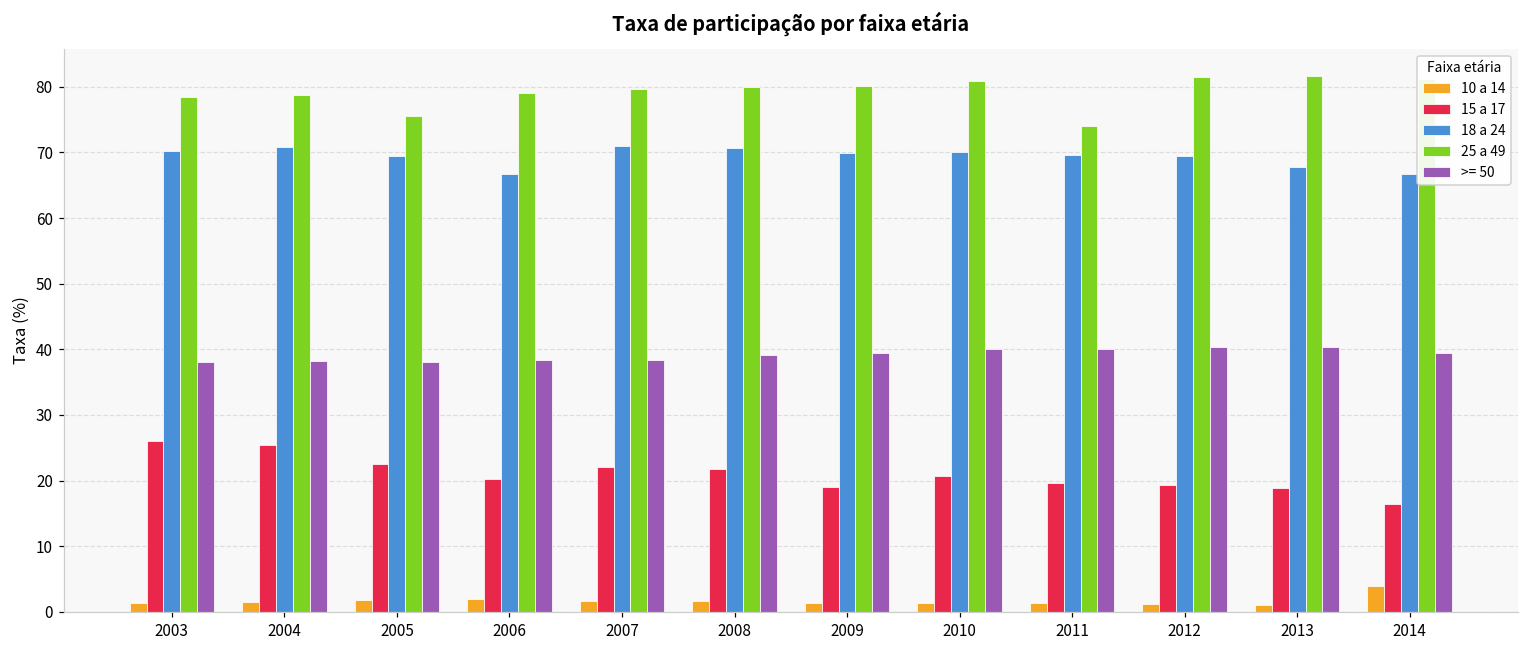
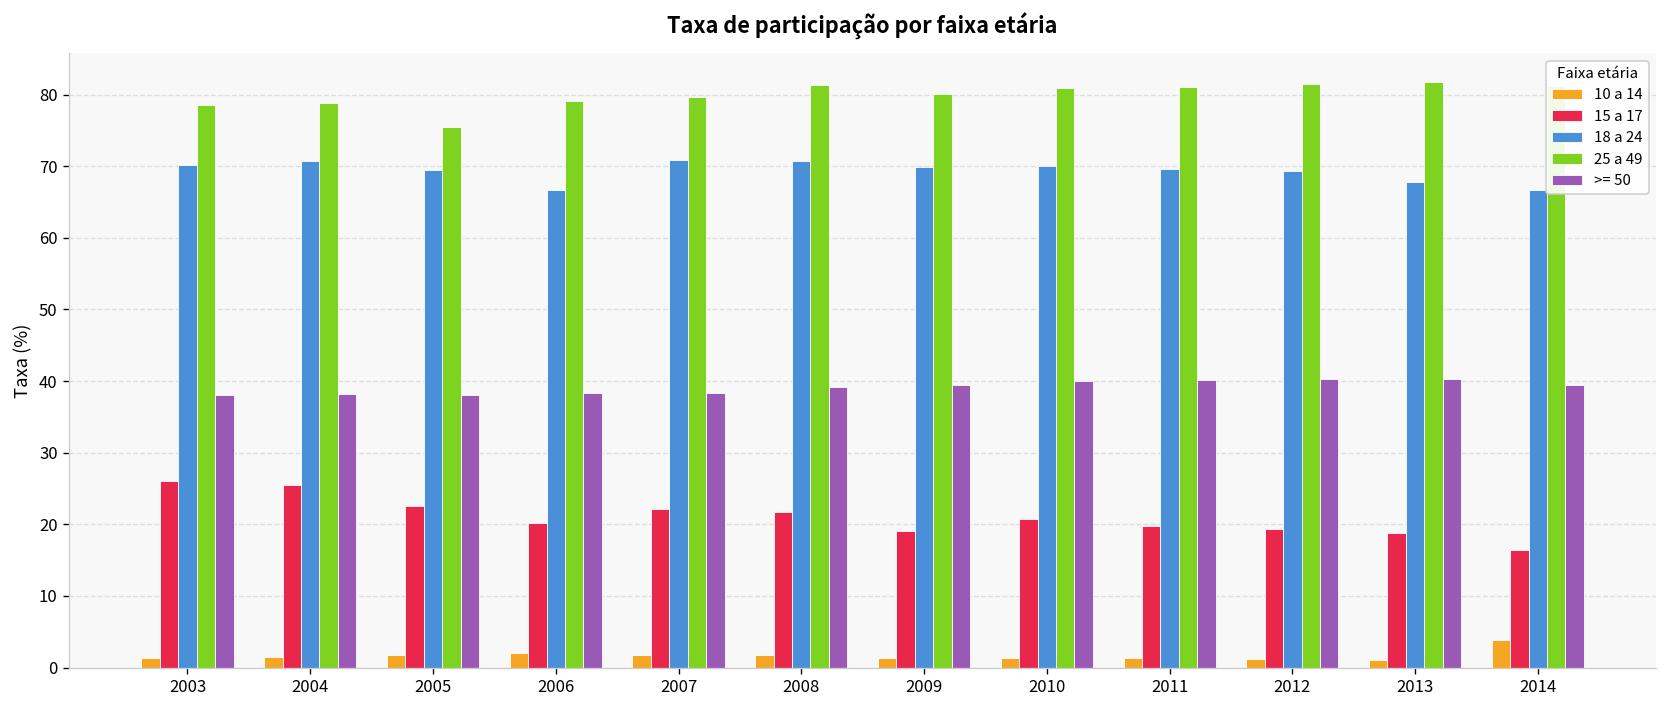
  {
    "10 a 14": {
      "2003": 1,
      "2004": 2,
      "2005": 2,
      "2006": 2,
      "2007": 2,
      "2008": 2,
      "2009": 1,
      "2010": 1,
      "2011": 1,
      "2012": 1,
      "2013": 1,
      "2014": 4
    },
    "15 a 17": {
      "2003": 26,
      "2004": 26,
      "2005": 23,
      "2006": 20,
      "2007": 22,
      "2008": 22,
      "2009": 19,
      "2010": 21,
      "2011": 20,
      "2012": 19,
      "2013": 19,
      "2014": 16
    },
    "18 a 24": {
      "2003": 70,
      "2004": 71,
      "2005": 70,
      "2006": 67,
      "2007": 71,
      "2008": 71,
      "2009": 70,
      "2010": 70,
      "2011": 70,
      "2012": 69,
      "2013": 68,
      "2014": 67
    },
    "25 a 49": {
      "2003": 79,
      "2004": 79,
      "2005": 76,
      "2006": 79,
      "2007": 80,
-     "2008": 80,
+     "2008": 81,
      "2009": 80,
      "2010": 81,
-     "2011": 74,
+     "2011": 81,
      "2012": 82,
      "2013": 82
    },
    ">= 50": {
      "2003": 38,
      "2004": 38,
      "2005": 38,
      "2006": 38,
      "2007": 38,
      "2008": 39,
      "2009": 40,
      "2010": 40,
      "2011": 40,
      "2012": 40,
      "2013": 40,
      "2014": 39
    }
  }
